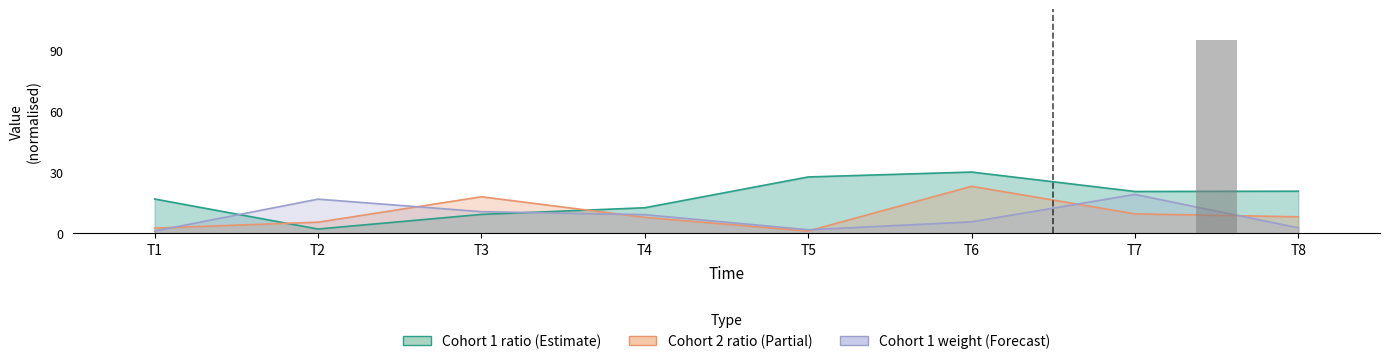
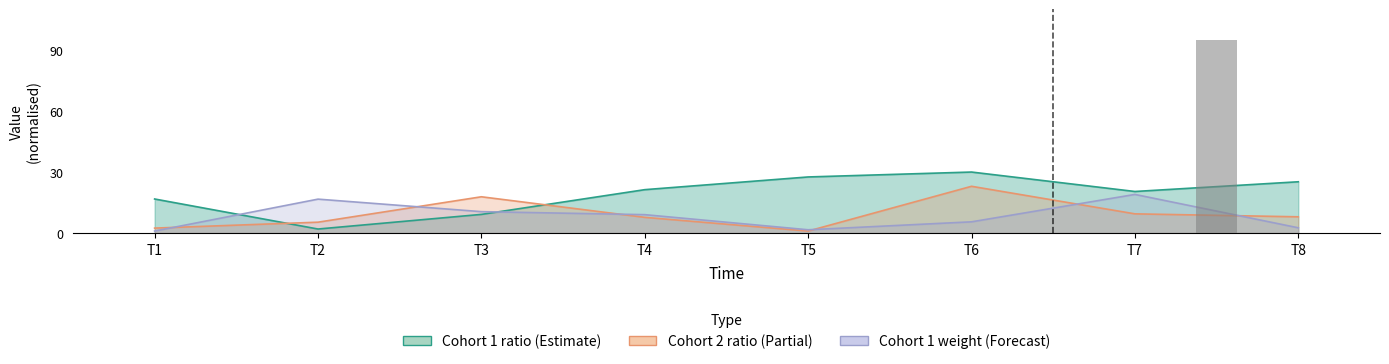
  {
    "Cohort 1 ratio (Estimate)": {
      "T1": 17,
      "T2": 2,
      "T3": 9,
-     "T4": 12,
+     "T4": 21,
      "T5": 28,
      "T6": 30,
      "T7": 20,
-     "T8": 21
+     "T8": 25
    }
  }
